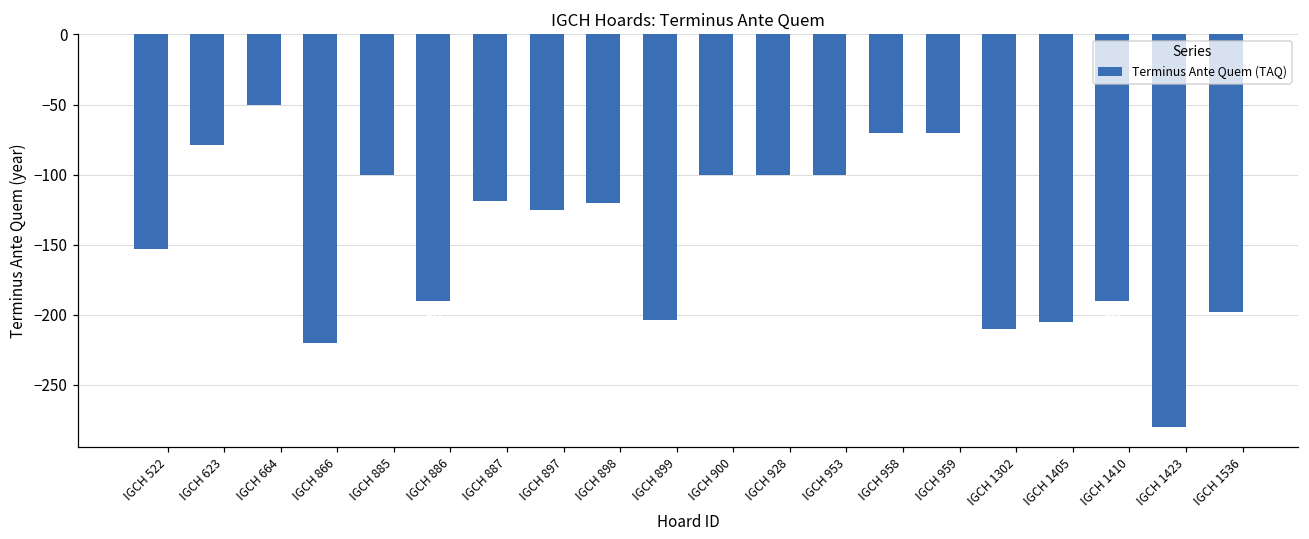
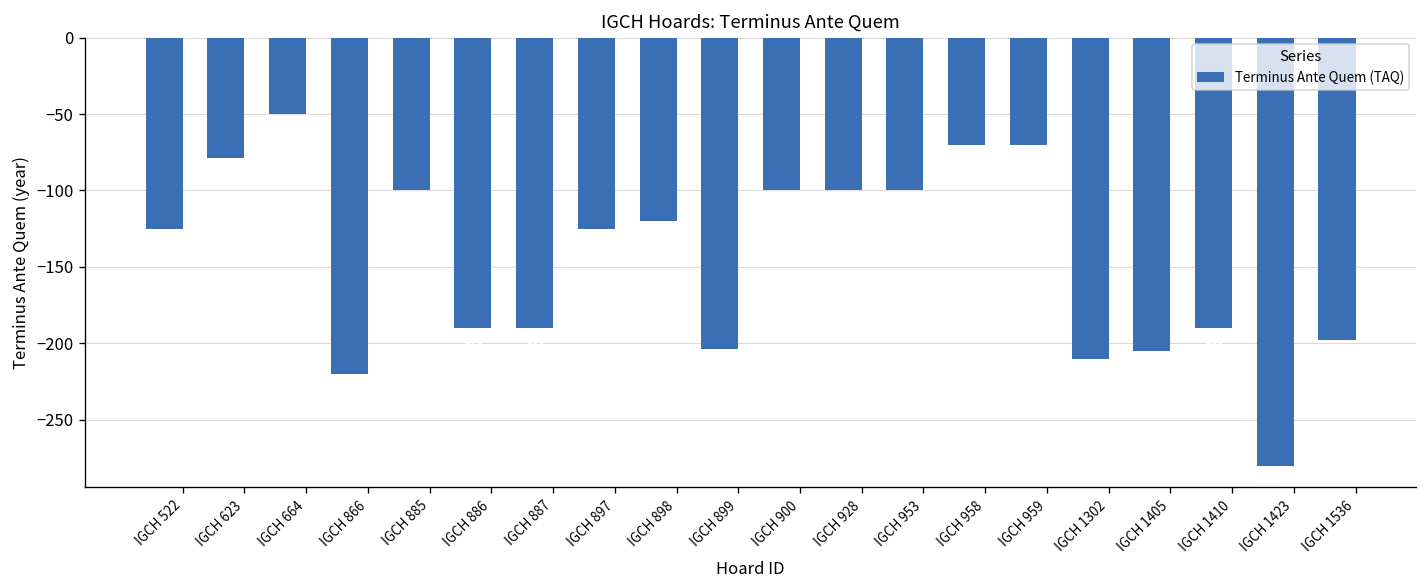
  {
-   "IGCH 522": -153,
+   "IGCH 522": -125,
    "IGCH 623": -79,
    "IGCH 664": -50,
    "IGCH 866": -220,
    "IGCH 885": -100,
    "IGCH 886": -190,
-   "IGCH 887": -119,
+   "IGCH 887": -190,
    "IGCH 897": -125,
    "IGCH 898": -120,
    "IGCH 899": -204,
    "IGCH 900": -100,
    "IGCH 928": -100,
    "IGCH 953": -100,
    "IGCH 958": -70,
    "IGCH 959": -70,
    "IGCH 1302": -210,
    "IGCH 1405": -205,
    "IGCH 1410": -190,
    "IGCH 1423": -280,
    "IGCH 1536": -198
  }
